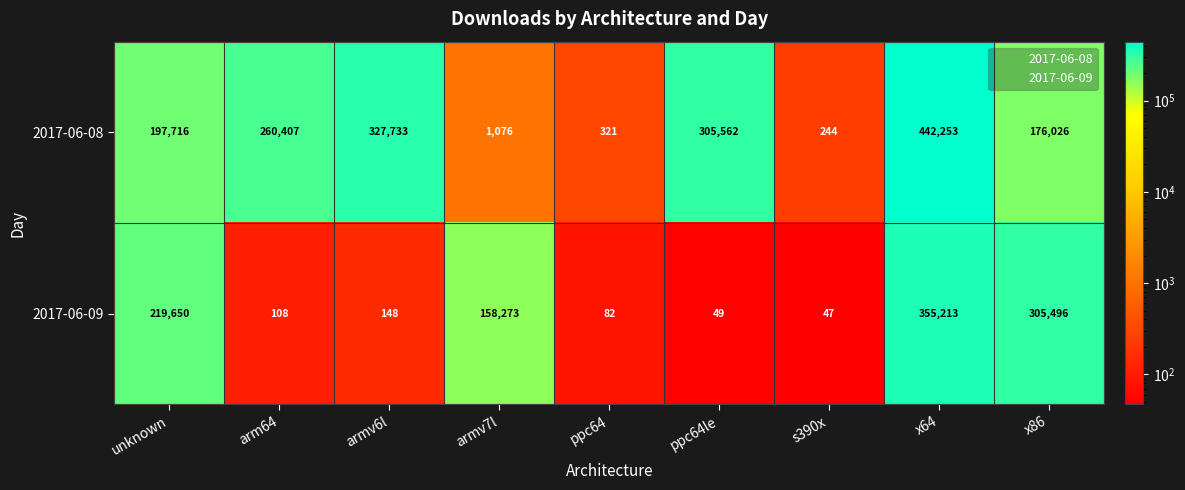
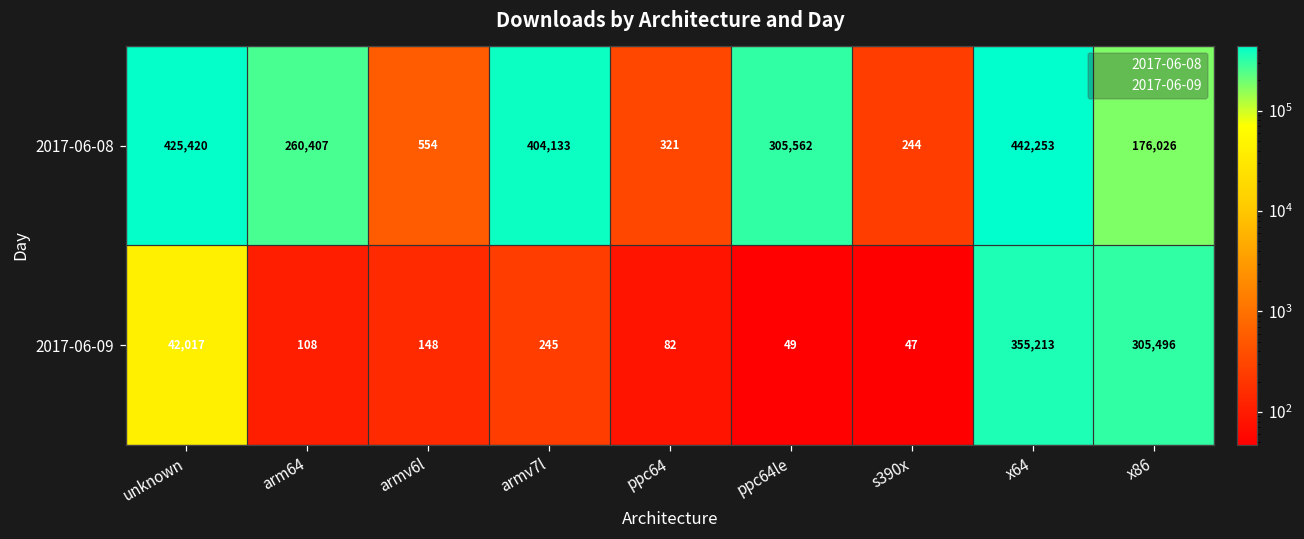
  {
    "2017-06-08": {
-     "unknown": "197,716",
+     "unknown": "425,420",
      "arm64": "260,407",
-     "armv6l": "327,733",
-     "armv7l": "1,076",
+     "armv6l": "554",
+     "armv7l": "404,133",
      "ppc64": "321",
      "ppc64le": "305,562",
      "s390x": "244",
      "x64": "442,253",
      "x86": "176,026"
    },
    "2017-06-09": {
-     "unknown": "219,650",
+     "unknown": "42,017",
      "arm64": "108",
      "armv6l": "148",
-     "armv7l": "158,273",
+     "armv7l": "245",
      "ppc64": "82",
      "ppc64le": "49",
      "s390x": "47",
      "x64": "355,213",
      "x86": "305,496"
    }
  }
